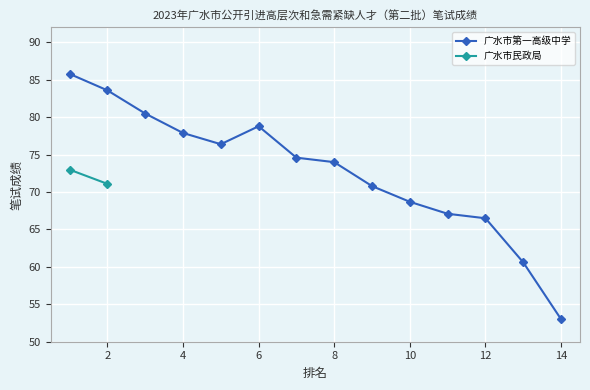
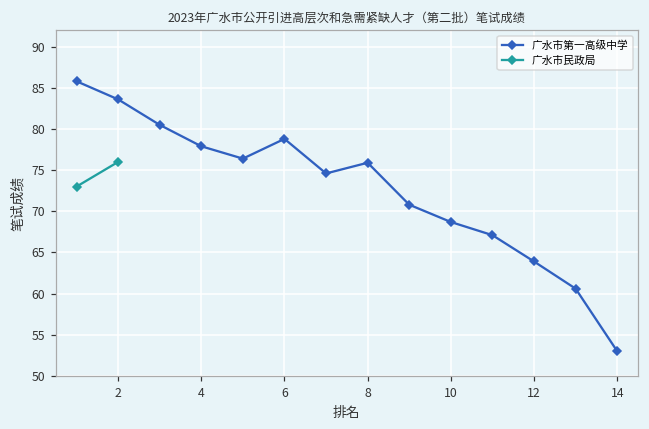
  {
    "广水市第一高级中学": {
      "2": 84,
      "4": 78,
      "6": 79,
-     "8": 74,
+     "8": 76,
      "10": 69,
-     "12": 67,
+     "12": 64,
      "14": 53
    },
    "广水市民政局": {
-     "2": 71
+     "2": 76
    }
  }
